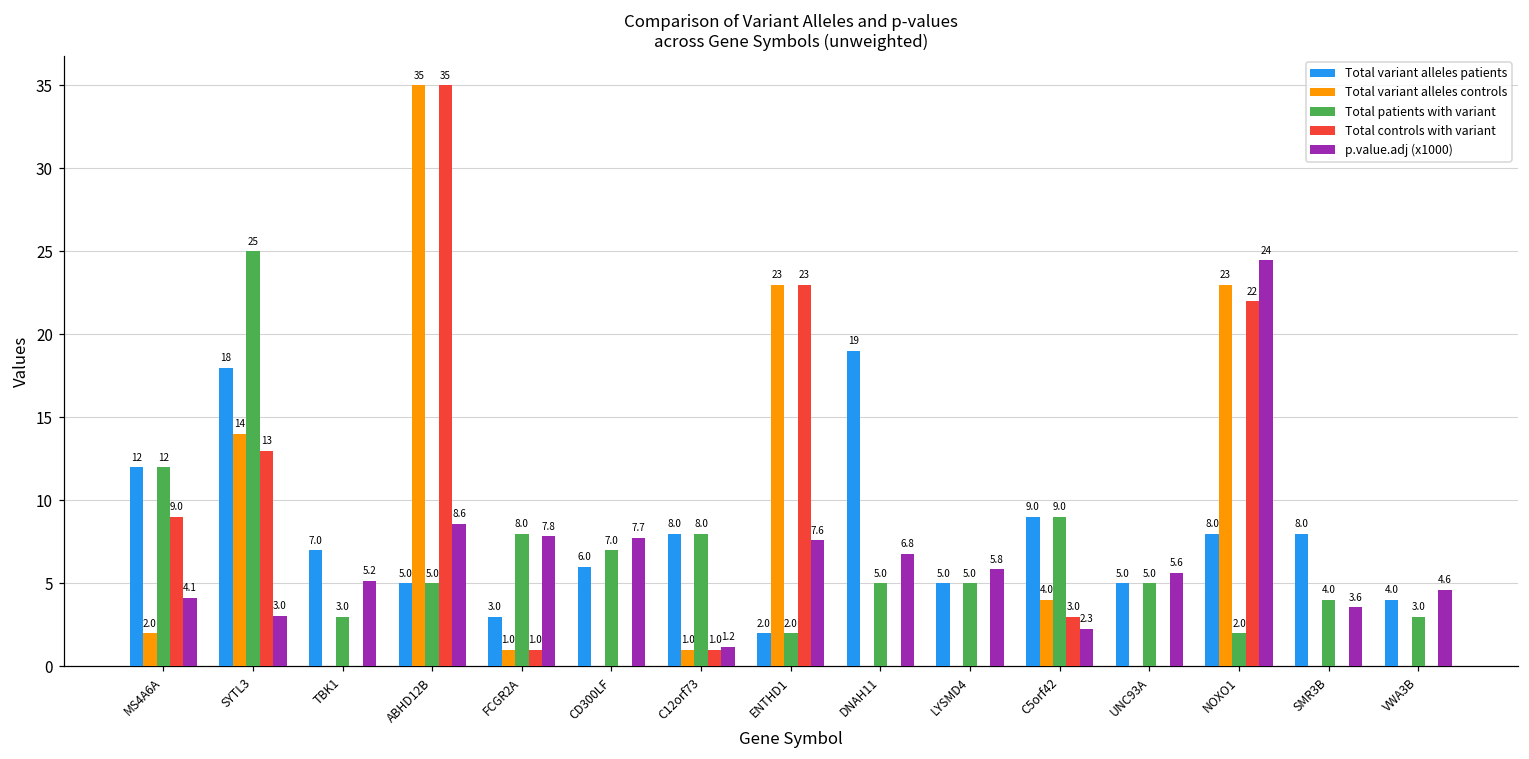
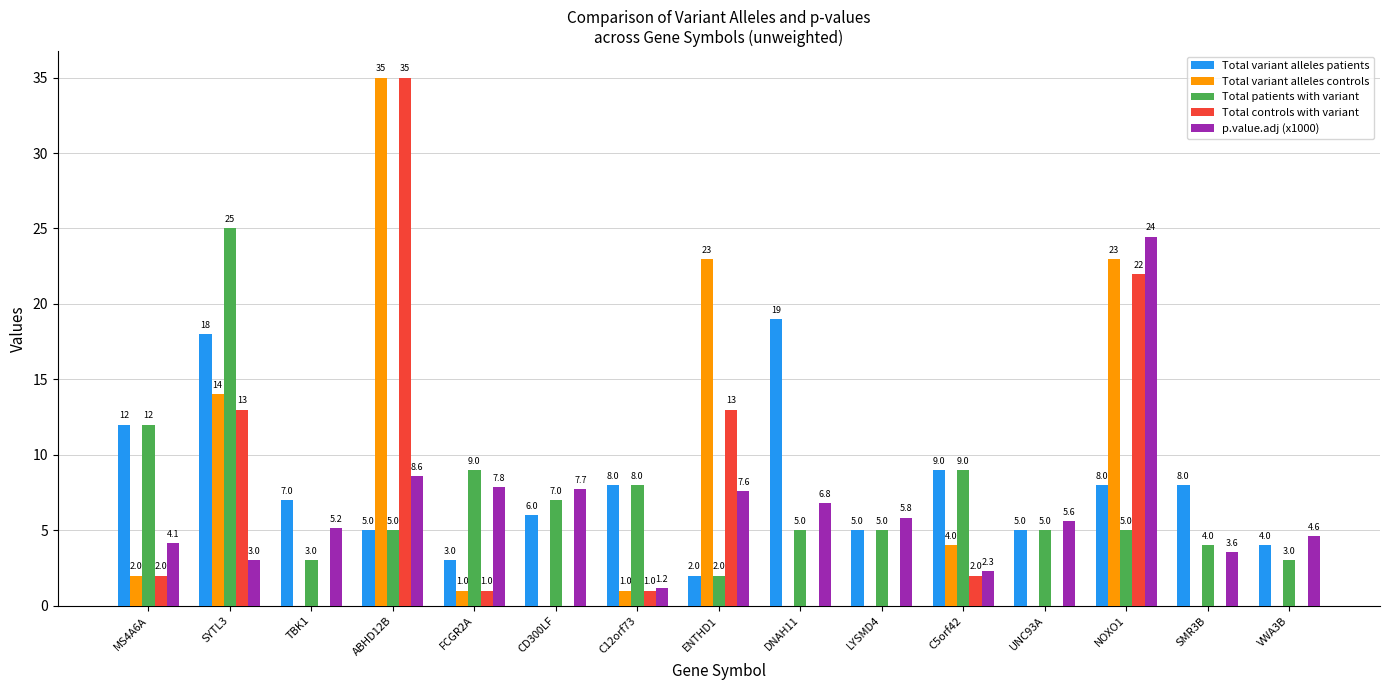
  {
    "Total variant alleles patients": {
      "MS4A6A": 12,
      "SYTL3": 18,
      "TBK1": 7.0,
      "ABHD12B": 5.0,
      "FCGR2A": 3.0,
      "CD300LF": 6.0,
      "C12orf73": 8.0,
      "ENTHD1": 2.0,
      "DNAH11": 19,
      "LYSMD4": 5.0,
      "C5orf42": 9.0,
      "UNC93A": 5.0,
      "NOXO1": 8.0,
      "SMR3B": 8.0,
      "VWA3B": 4.0
    },
    "Total variant alleles controls": {
      "MS4A6A": 2.0,
      "SYTL3": 14,
      "ABHD12B": 35,
      "FCGR2A": 1.0,
      "C12orf73": 1.0,
      "ENTHD1": 23,
      "C5orf42": 4.0,
      "NOXO1": 23
    },
    "Total patients with variant": {
      "MS4A6A": 12,
      "SYTL3": 25,
      "TBK1": 3.0,
      "ABHD12B": 5.0,
-     "FCGR2A": 8.0,
+     "FCGR2A": 9.0,
      "CD300LF": 7.0,
      "C12orf73": 8.0,
      "ENTHD1": 2.0,
      "DNAH11": 5.0,
      "LYSMD4": 5.0,
      "C5orf42": 9.0,
      "UNC93A": 5.0,
-     "NOXO1": 2.0,
+     "NOXO1": 5.0,
      "SMR3B": 4.0,
      "VWA3B": 3.0
    },
    "Total controls with variant": {
-     "MS4A6A": 9.0,
+     "MS4A6A": 2.0,
      "SYTL3": 13,
      "ABHD12B": 35,
      "FCGR2A": 1.0,
      "C12orf73": 1.0,
-     "ENTHD1": 23,
-     "C5orf42": 3.0,
+     "ENTHD1": 13,
+     "C5orf42": 2.0,
      "NOXO1": 22
    },
    "p.value.adj (x1000)": {
      "MS4A6A": 4.1,
      "SYTL3": 3.0,
      "TBK1": 5.2,
      "ABHD12B": 8.6,
      "FCGR2A": 7.8,
      "CD300LF": 7.7,
      "C12orf73": 1.2,
      "ENTHD1": 7.6,
      "DNAH11": 6.8,
      "LYSMD4": 5.8,
      "C5orf42": 2.3,
      "UNC93A": 5.6,
      "NOXO1": 24,
      "SMR3B": 3.6,
      "VWA3B": 4.6
    }
  }
